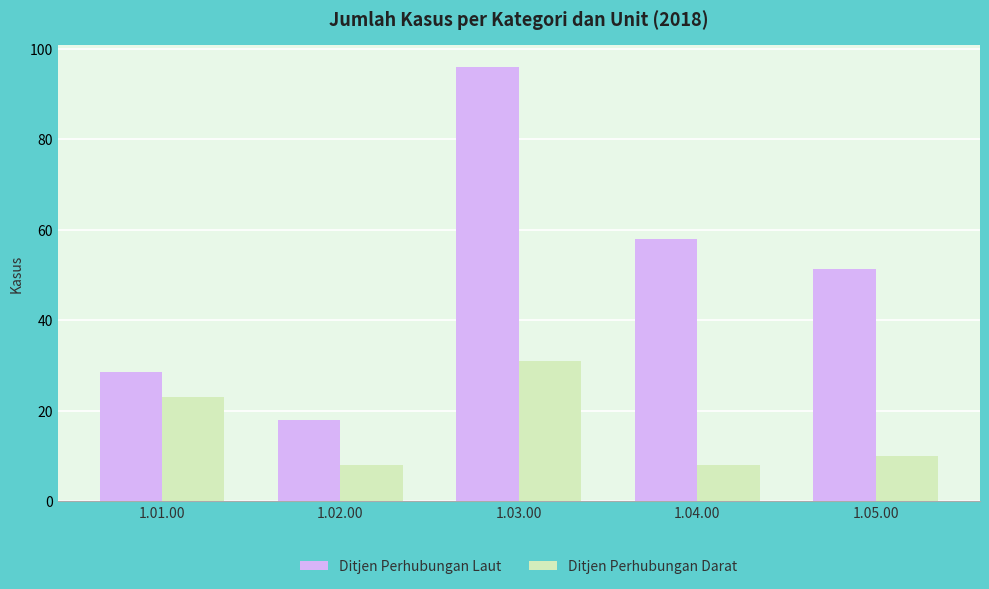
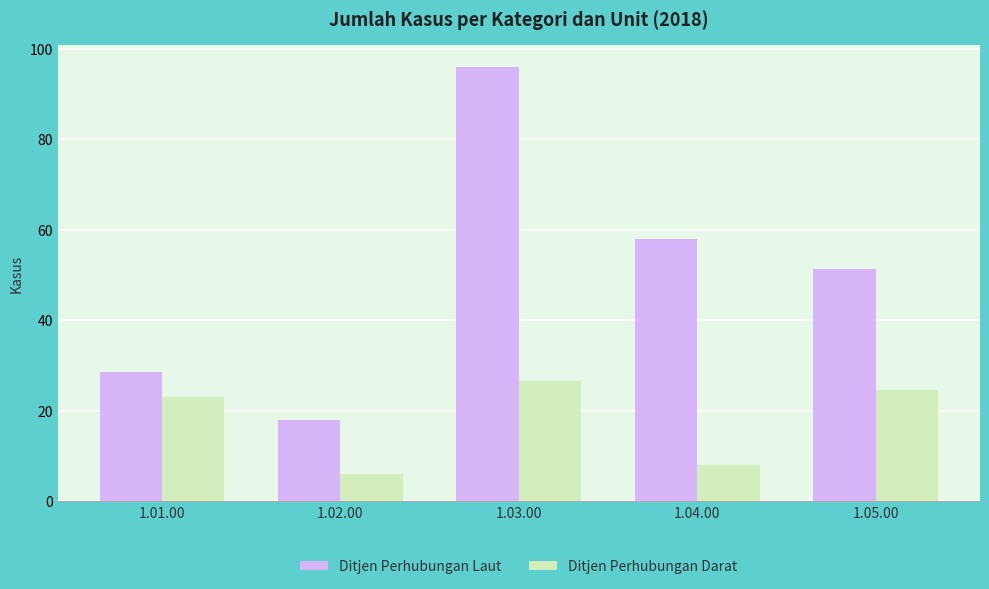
  {
    "Ditjen Perhubungan Laut": {
      "1.01.00": 29,
      "1.02.00": 18,
      "1.03.00": 96,
      "1.04.00": 58,
      "1.05.00": 51
    },
    "Ditjen Perhubungan Darat": {
      "1.01.00": 23,
-     "1.02.00": 8,
-     "1.03.00": 31,
+     "1.02.00": 6,
+     "1.03.00": 27,
      "1.04.00": 8,
-     "1.05.00": 10
+     "1.05.00": 25
    }
  }
